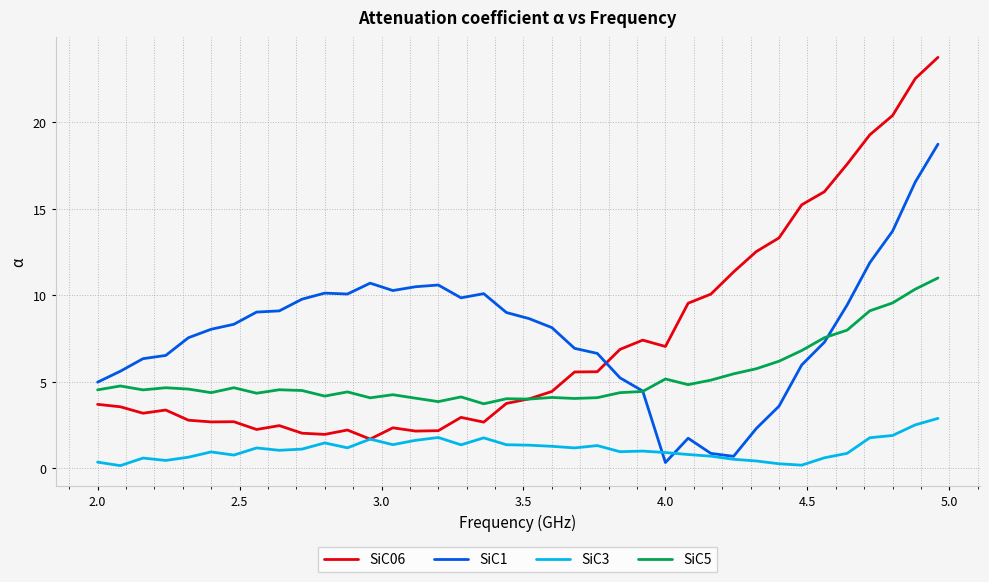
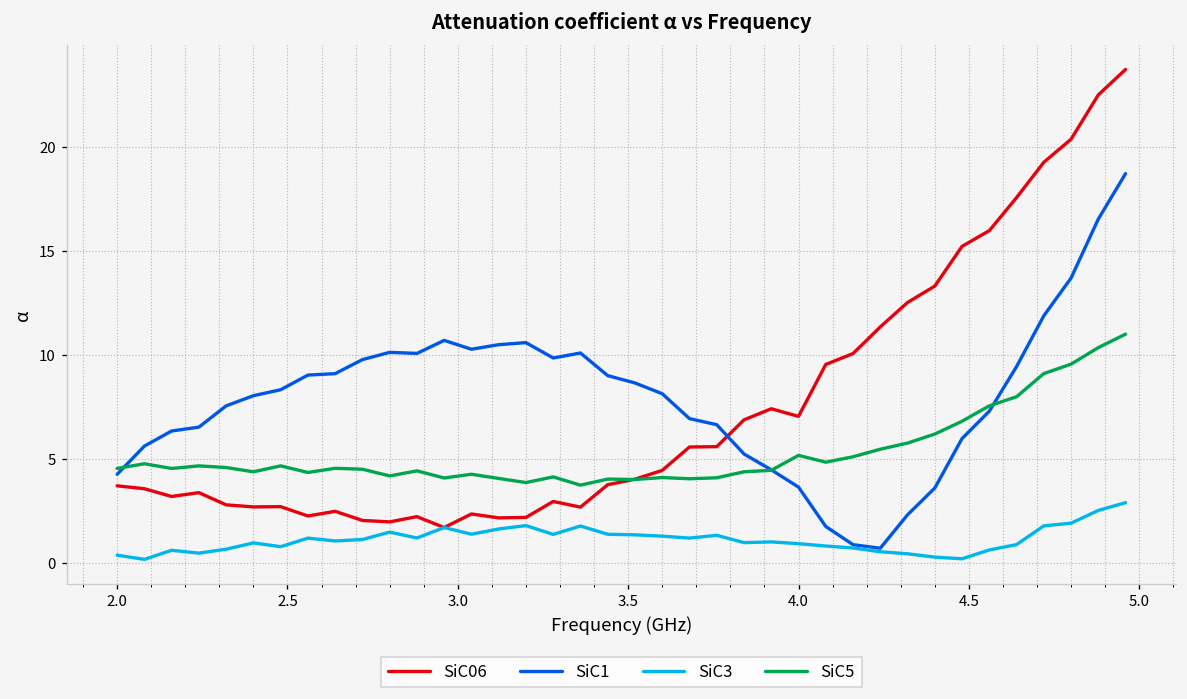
  {
    "SiC06": {
      "2.0": 3.7,
      "4.0": 7.0
    },
    "SiC1": {
-     "2.0": 5.0,
-     "4.0": 0.3
+     "2.0": 4.2,
+     "4.0": 3.6
    },
    "SiC3": {
      "2.0": 0.4,
      "4.0": 0.9
    },
    "SiC5": {
      "2.0": 4.5,
      "4.0": 5.2
    }
  }
